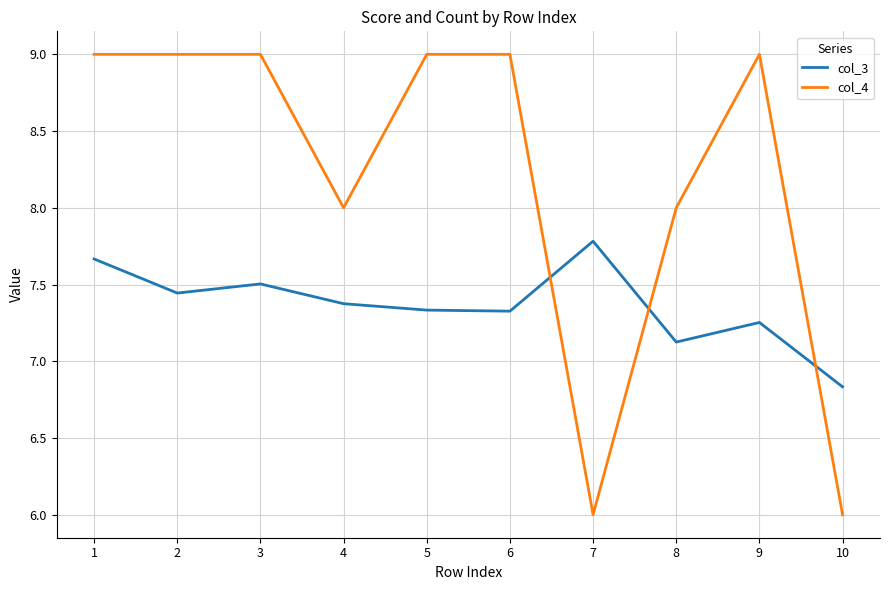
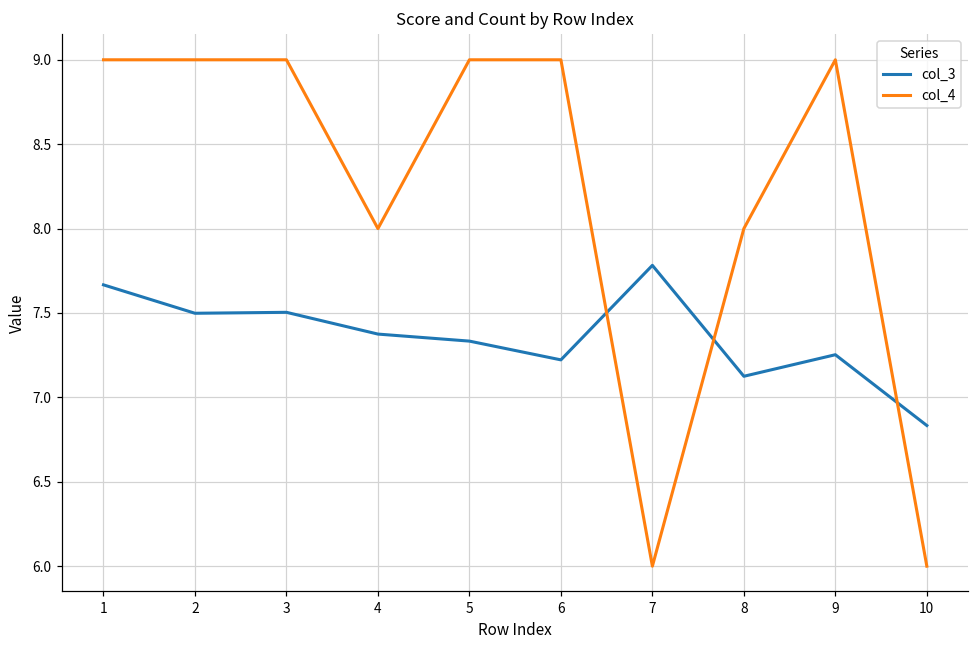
  {
    "col_3": {
      "1": 7.67,
-     "2": 7.44,
+     "2": 7.50,
      "3": 7.50,
      "4": 7.38,
      "5": 7.33,
-     "6": 7.33,
+     "6": 7.22,
      "7": 7.78,
      "8": 7.13,
      "9": 7.25,
      "10": 6.83
    },
    "col_4": {
      "1": 9.00,
      "2": 9.00,
      "3": 9.00,
      "4": 8.00,
      "5": 9.00,
      "6": 9.00,
      "7": 6.00,
      "8": 8.00,
      "9": 9.00,
      "10": 6.00
    }
  }
